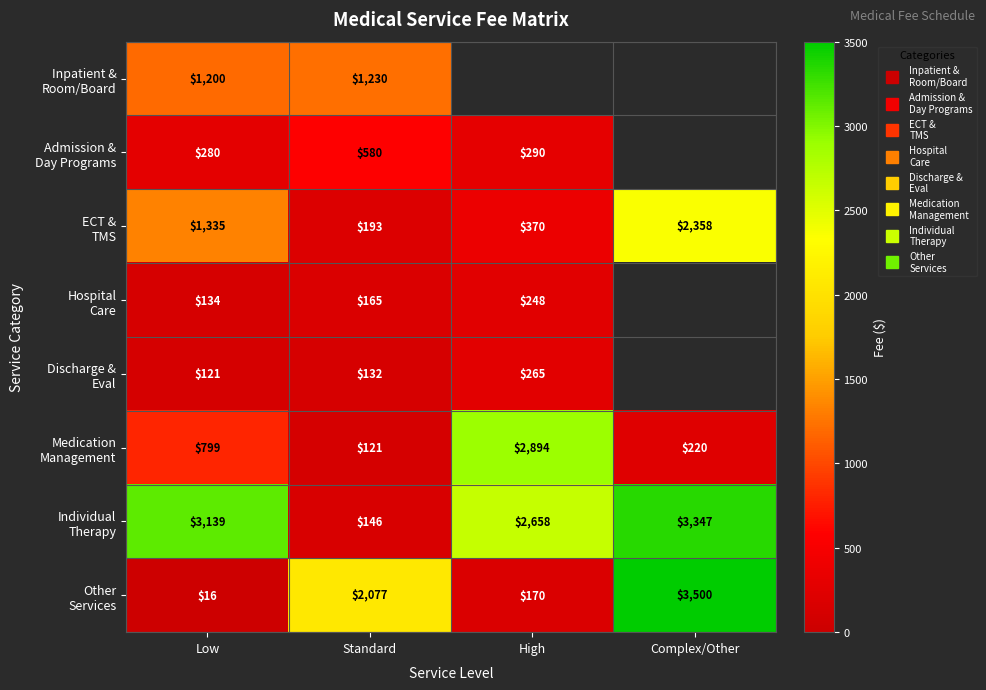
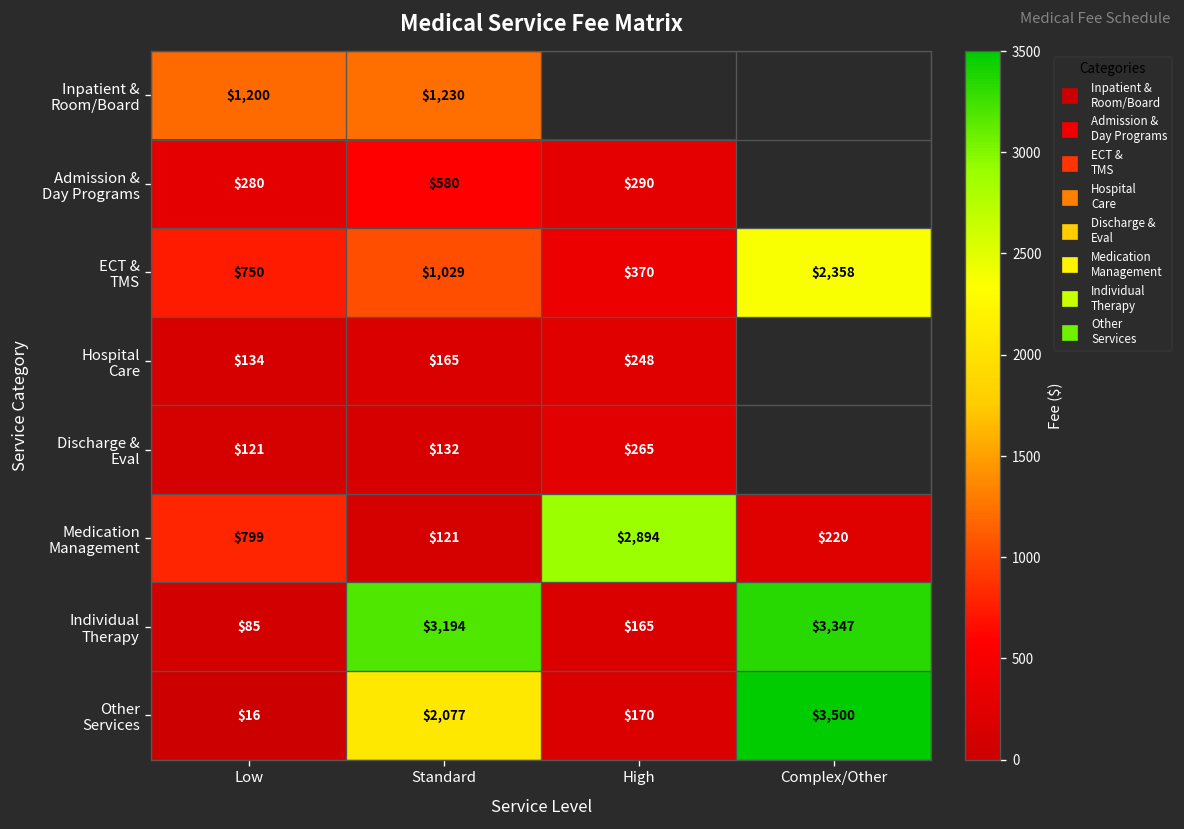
  {
    "Inpatient & Room/Board": {
      "Low": "$1,200",
      "Standard": "$1,230"
    },
    "Admission & Day Programs": {
      "Low": "$280",
      "Standard": "$580",
      "High": "$290"
    },
    "ECT & TMS": {
-     "Low": "$1,335",
-     "Standard": "$193",
+     "Low": "$750",
+     "Standard": "$1,029",
      "High": "$370",
      "Complex/Other": "$2,358"
    },
    "Hospital Care": {
      "Low": "$134",
      "Standard": "$165",
      "High": "$248"
    },
    "Discharge & Eval": {
      "Low": "$121",
      "Standard": "$132",
      "High": "$265"
    },
    "Medication Management": {
      "Low": "$799",
      "Standard": "$121",
      "High": "$2,894",
      "Complex/Other": "$220"
    },
    "Individual Therapy": {
-     "Low": "$3,139",
-     "Standard": "$146",
-     "High": "$2,658",
+     "Low": "$85",
+     "Standard": "$3,194",
+     "High": "$165",
      "Complex/Other": "$3,347"
    },
    "Other Services": {
      "Low": "$16",
      "Standard": "$2,077",
      "High": "$170",
      "Complex/Other": "$3,500"
    }
  }
